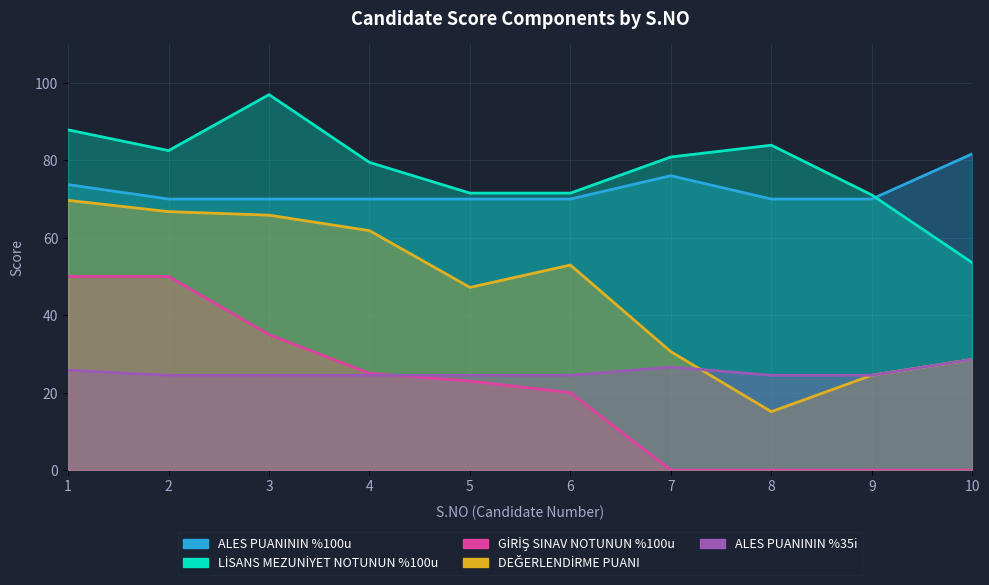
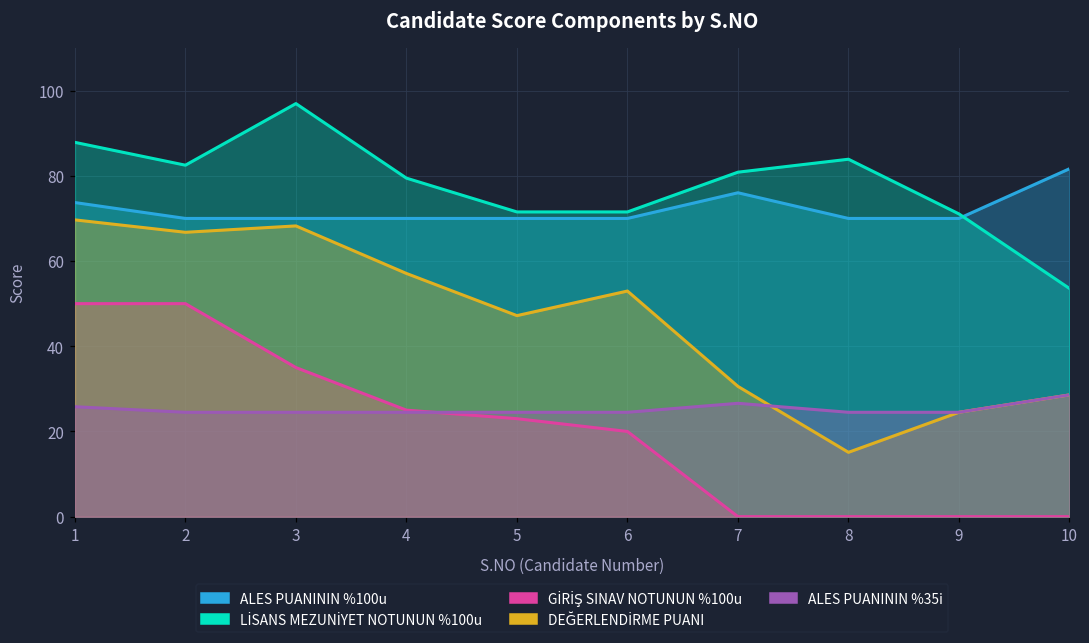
  {
    "DEĞERLENDİRME PUANI": {
      "1": 70,
      "2": 67,
-     "3": 66,
-     "4": 62,
+     "3": 68,
+     "4": 57,
      "5": 47,
      "6": 53,
      "7": 31,
      "8": 15
    }
  }
